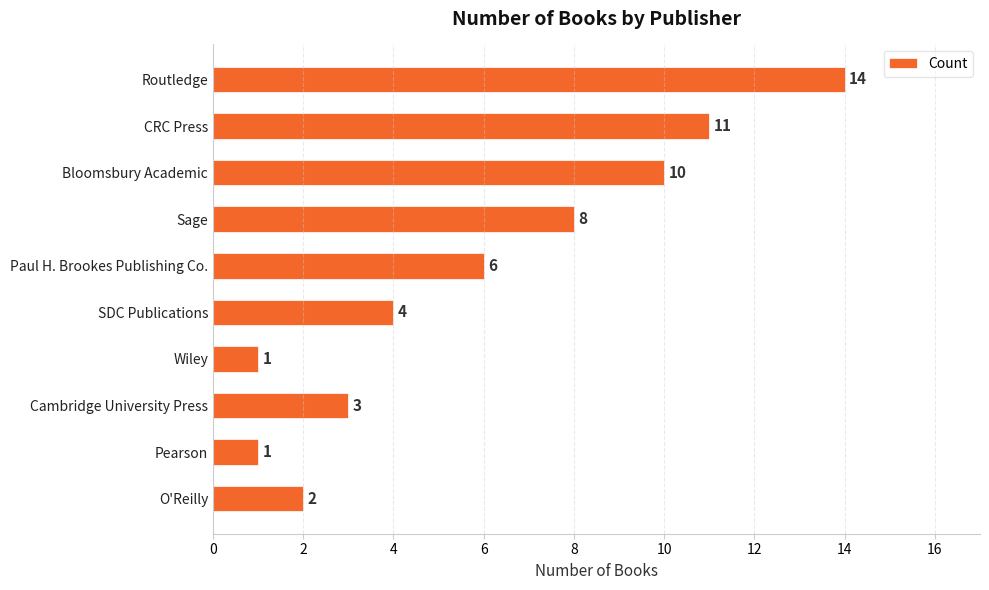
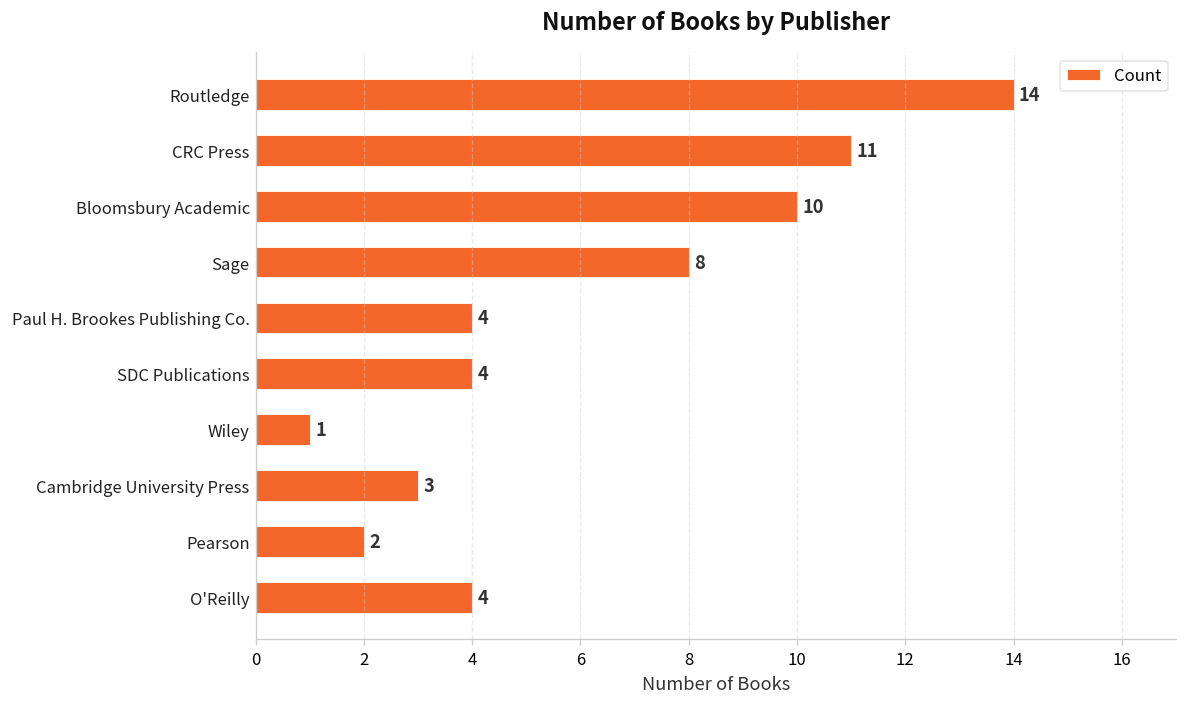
  {
    "Routledge": 14,
    "CRC Press": 11,
    "Bloomsbury Academic": 10,
    "Sage": 8,
-   "Paul H. Brookes Publishing Co.": 6,
+   "Paul H. Brookes Publishing Co.": 4,
    "SDC Publications": 4,
    "Wiley": 1,
    "Cambridge University Press": 3,
-   "Pearson": 1,
-   "O'Reilly": 2
+   "Pearson": 2,
+   "O'Reilly": 4
  }
